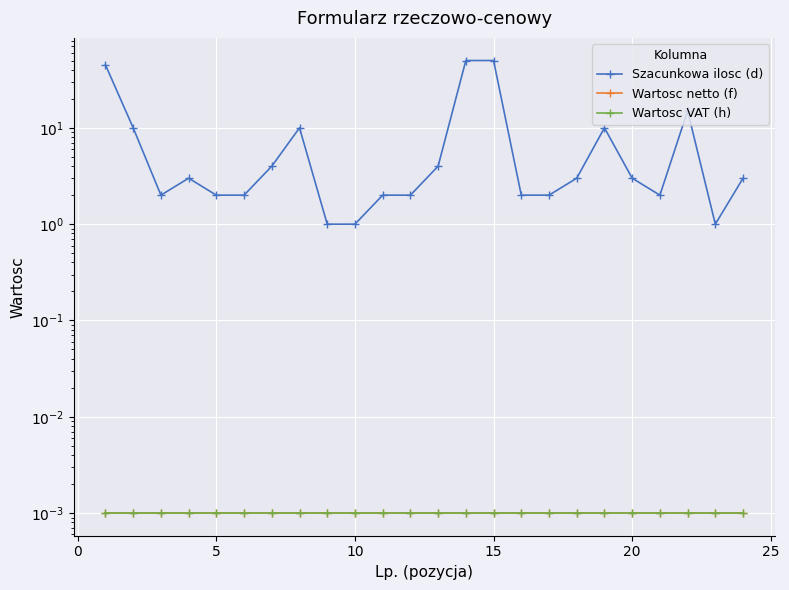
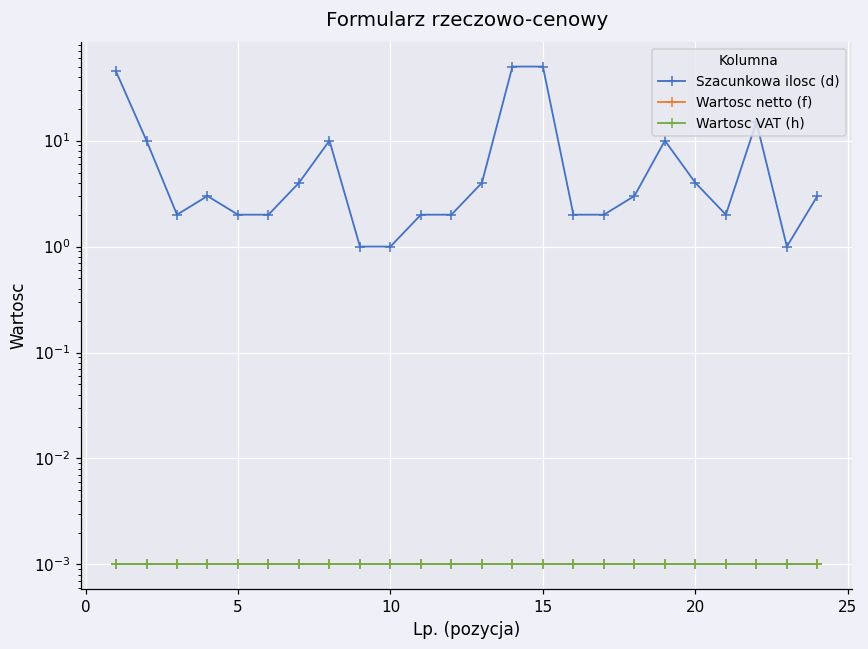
  {
    "Szacunkowa ilosc (d)": {
      "5": 2,
      "10": 1,
      "15": 50,
-     "20": 3
+     "20": 4
    },
    "Wartosc VAT (h)": {
      "5": 0.0010,
      "10": 0.0010,
      "15": 0.0010,
      "20": 0.0010
    }
  }
